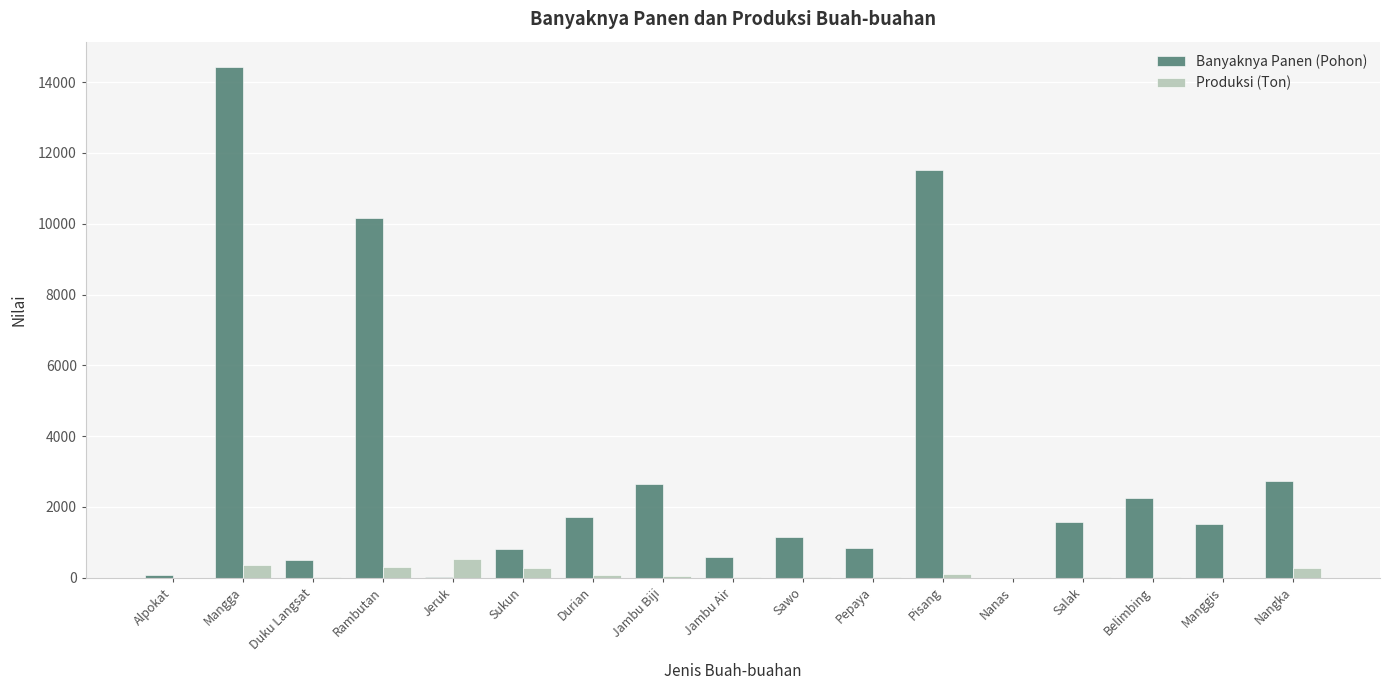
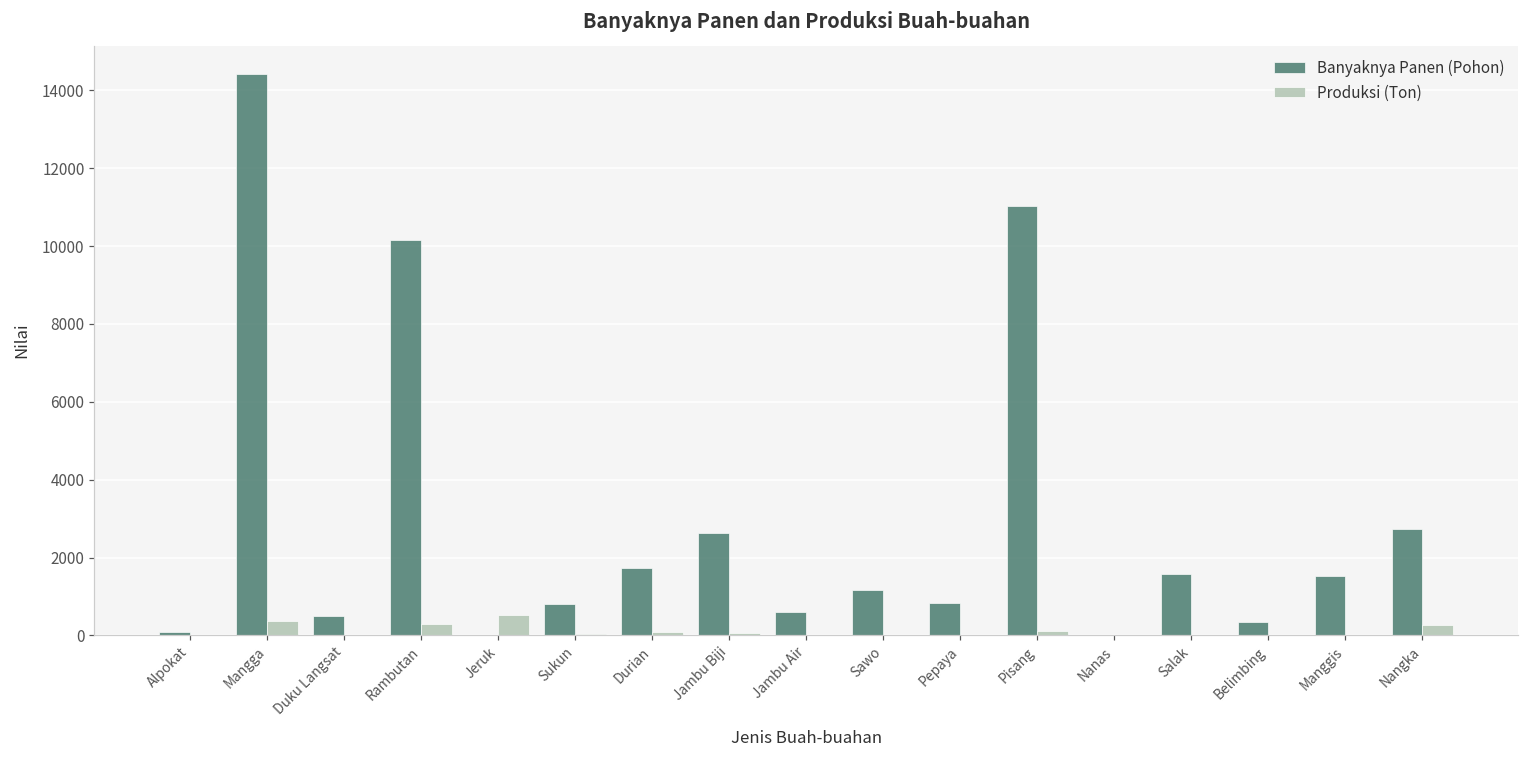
  {
    "Banyaknya Panen (Pohon)": {
      "Alpokat": 100,
      "Mangga": 14400,
      "Duku Langsat": 500,
      "Rambutan": 10200,
      "Sukun": 800,
      "Durian": 1700,
      "Jambu Biji": 2600,
      "Jambu Air": 600,
      "Sawo": 1200,
      "Pepaya": 800,
-     "Pisang": 11500,
+     "Pisang": 11000,
      "Nanas": 0,
      "Salak": 1600,
-     "Belimbing": 2200,
+     "Belimbing": 300,
      "Manggis": 1500,
      "Nangka": 2700
    },
    "Produksi (Ton)": {
      "Mangga": 400,
      "Rambutan": 300,
      "Jeruk": 500,
-     "Sukun": 300,
+     "Sukun": 0,
      "Durian": 100,
      "Pisang": 100,
      "Nanas": 0,
      "Manggis": 0,
      "Nangka": 300
    }
  }
